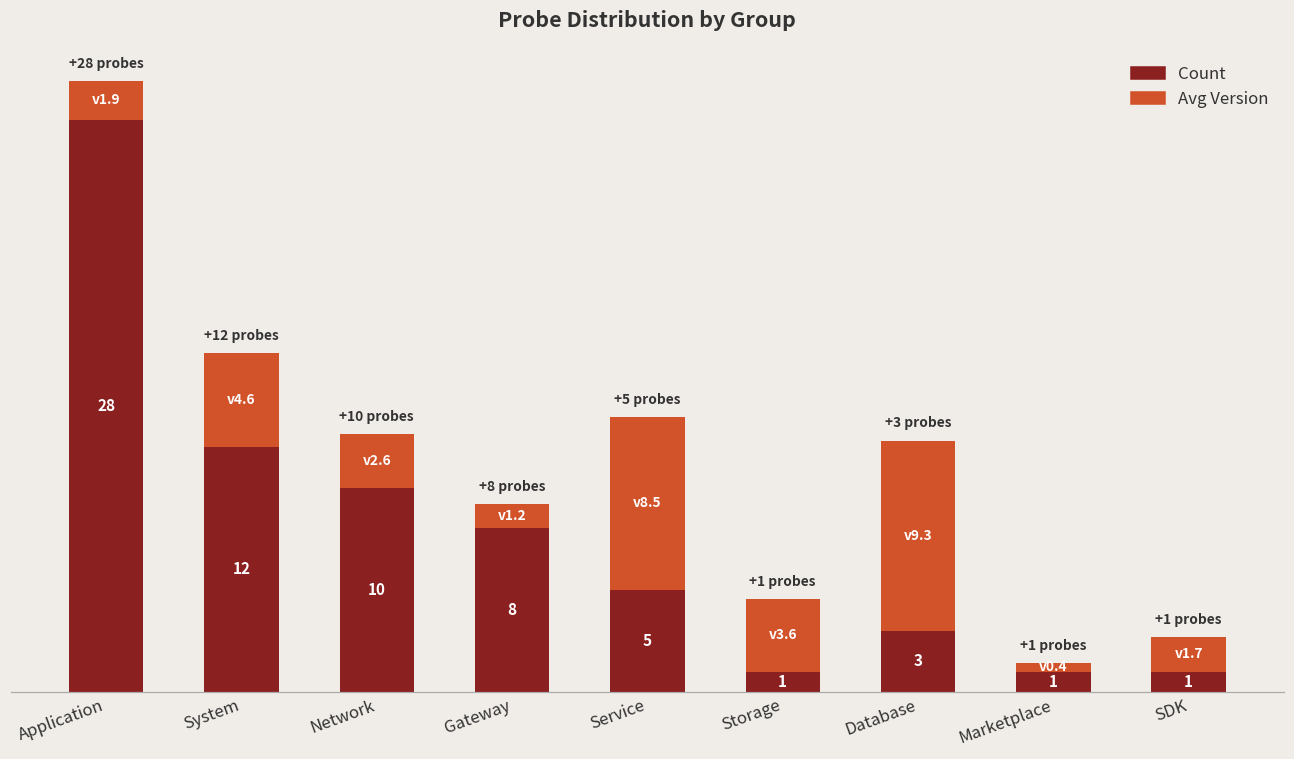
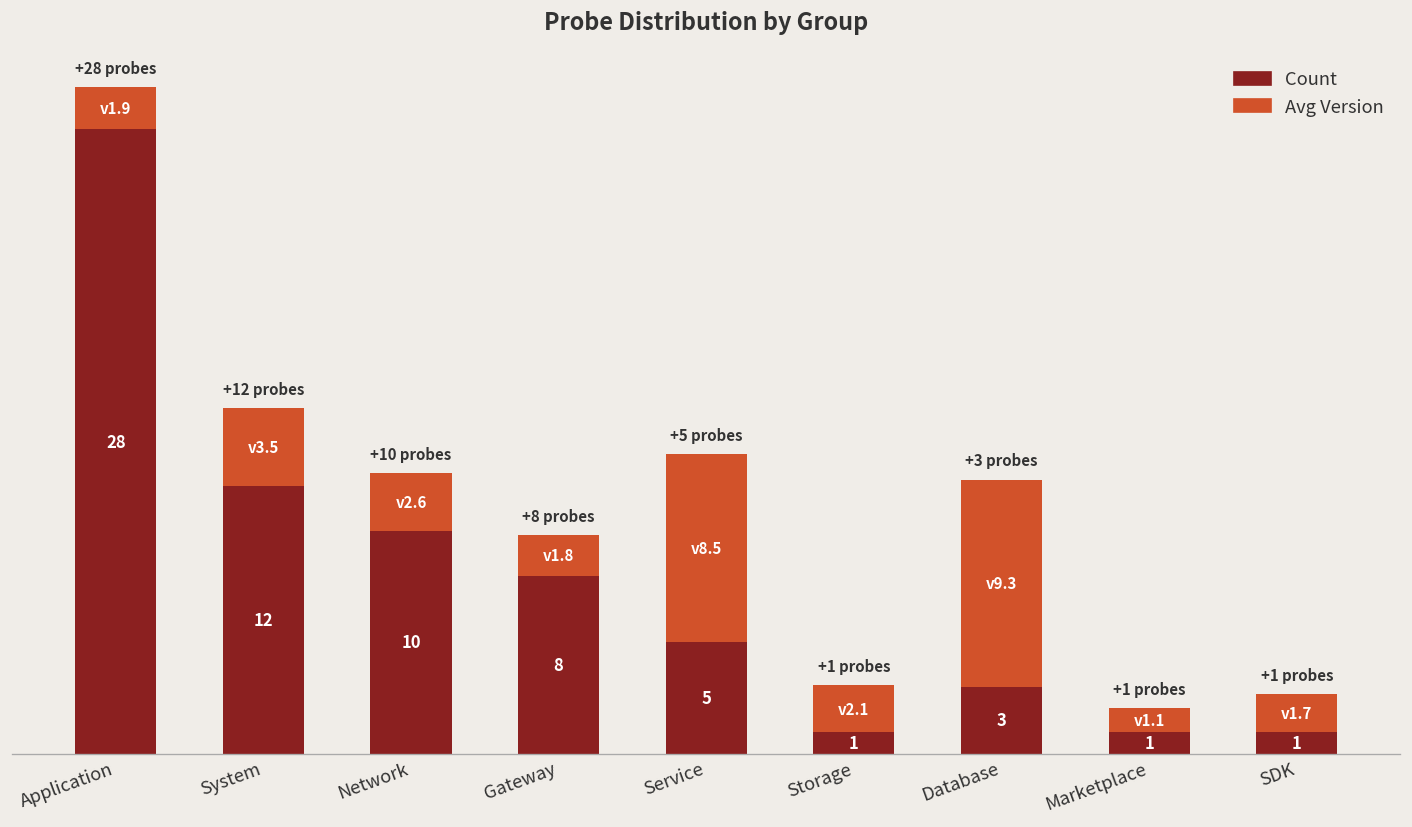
  {
    "Count": {
      "Application": 28,
      "System": 12,
      "Network": 10,
      "Gateway": 8,
      "Service": 5,
      "Storage": 1,
      "Database": 3,
      "Marketplace": 1,
      "SDK": 1
    },
    "Avg Version": {
-     "System": 4.6,
-     "Gateway": 1.2,
-     "Storage": 3.6,
-     "Marketplace": 0.4
+     "System": 3.5,
+     "Gateway": 1.8,
+     "Storage": 2.1,
+     "Marketplace": 1.1
    }
  }
